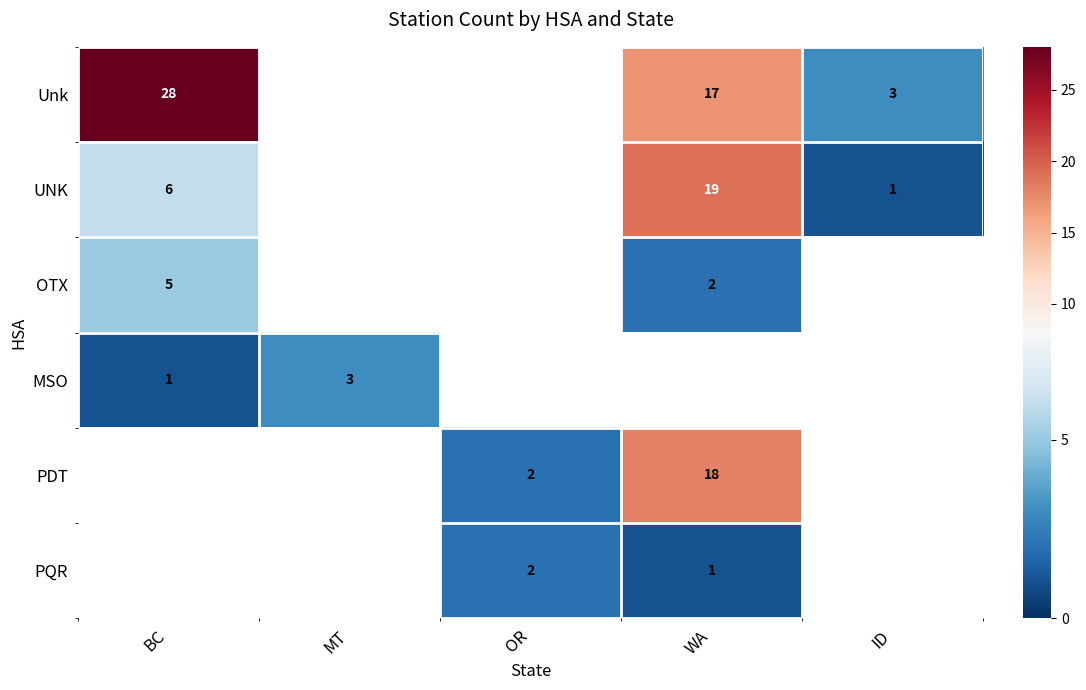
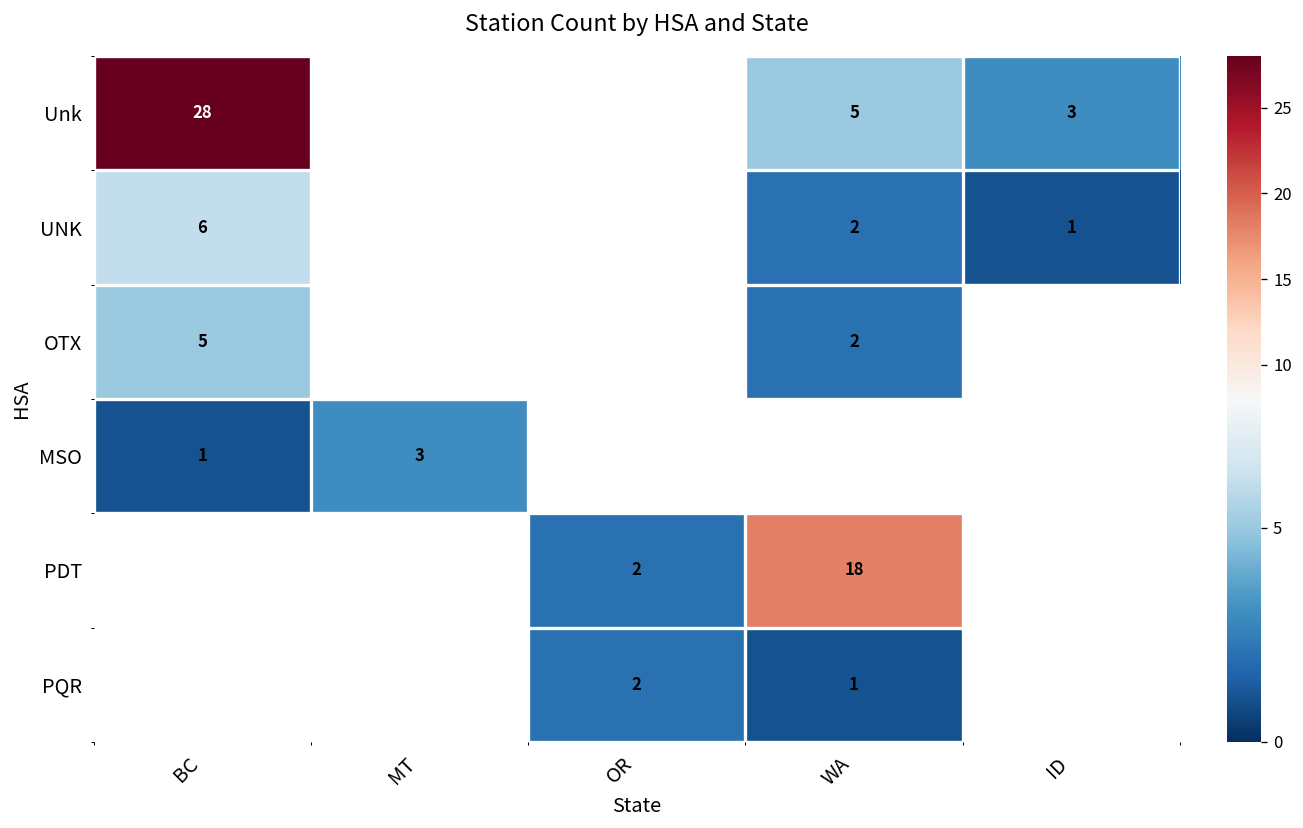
  {
    "Unk": {
      "BC": 28,
-     "WA": 17,
+     "WA": 5,
      "ID": 3
    },
    "UNK": {
      "BC": 6,
-     "WA": 19,
+     "WA": 2,
      "ID": 1
    },
    "OTX": {
      "BC": 5,
      "WA": 2
    },
    "MSO": {
      "BC": 1,
      "MT": 3
    },
    "PDT": {
      "OR": 2,
      "WA": 18
    },
    "PQR": {
      "OR": 2,
      "WA": 1
    }
  }
